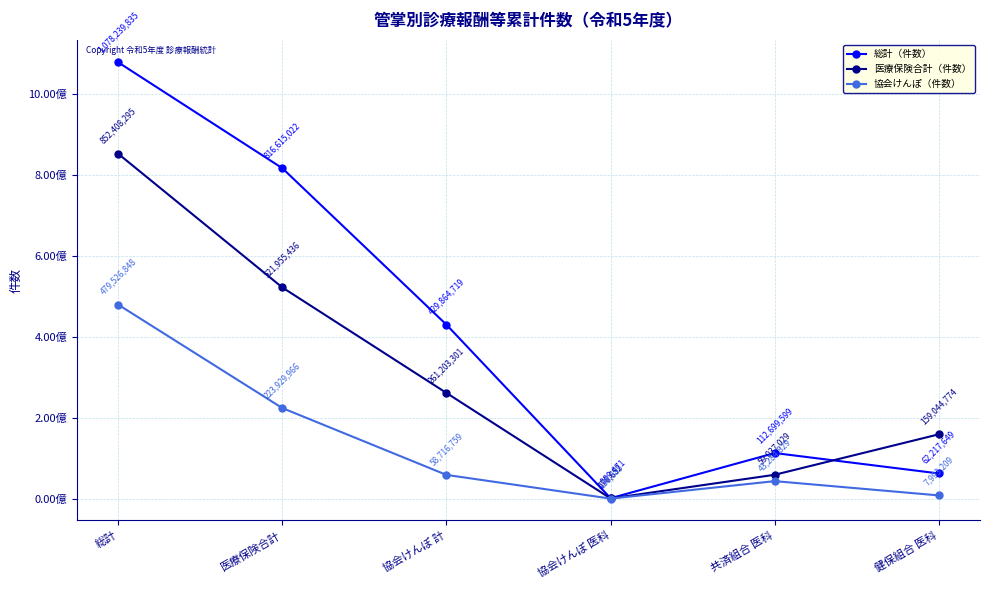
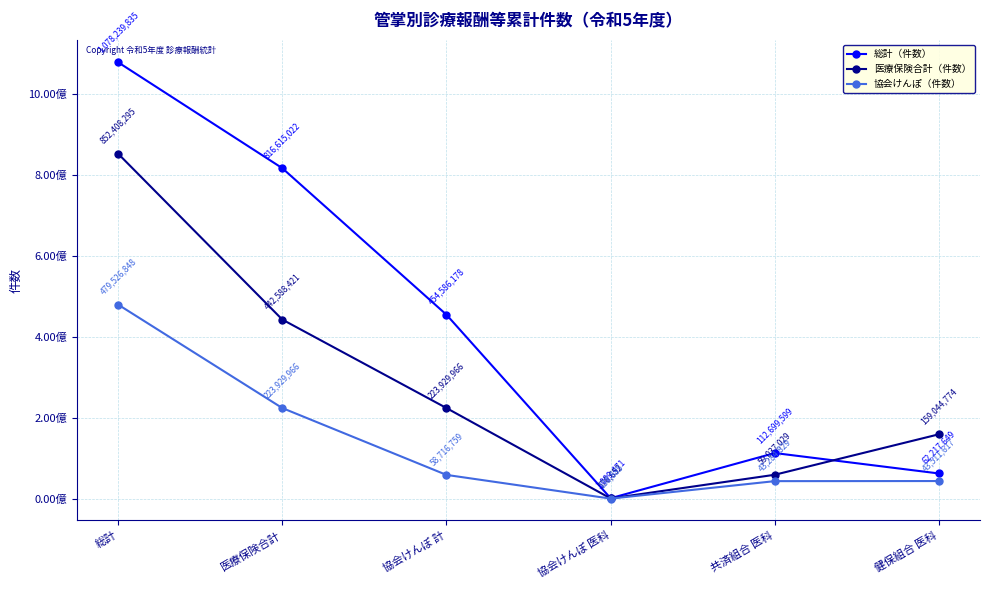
  {
    "総計（件数）": {
      "医療保険合計": "816,615,022",
-     "協会けんぽ 計": "429,864,719"
+     "協会けんぽ 計": "454,586,178"
    },
    "医療保険合計（件数）": {
      "総計": "852,408,295",
-     "医療保険合計": "521,955,436",
-     "協会けんぽ 計": "261,203,301",
+     "医療保険合計": "442,588,421",
+     "協会けんぽ 計": "223,929,966",
      "健保組合 医科": "159,044,774"
    },
    "協会けんぽ（件数）": {
      "総計": "479,526,848",
      "医療保険合計": "223,929,966",
      "協会けんぽ 計": "58,716,759",
-     "健保組合 医科": "7,993,209"
+     "健保組合 医科": "43,511,617"
    }
  }
